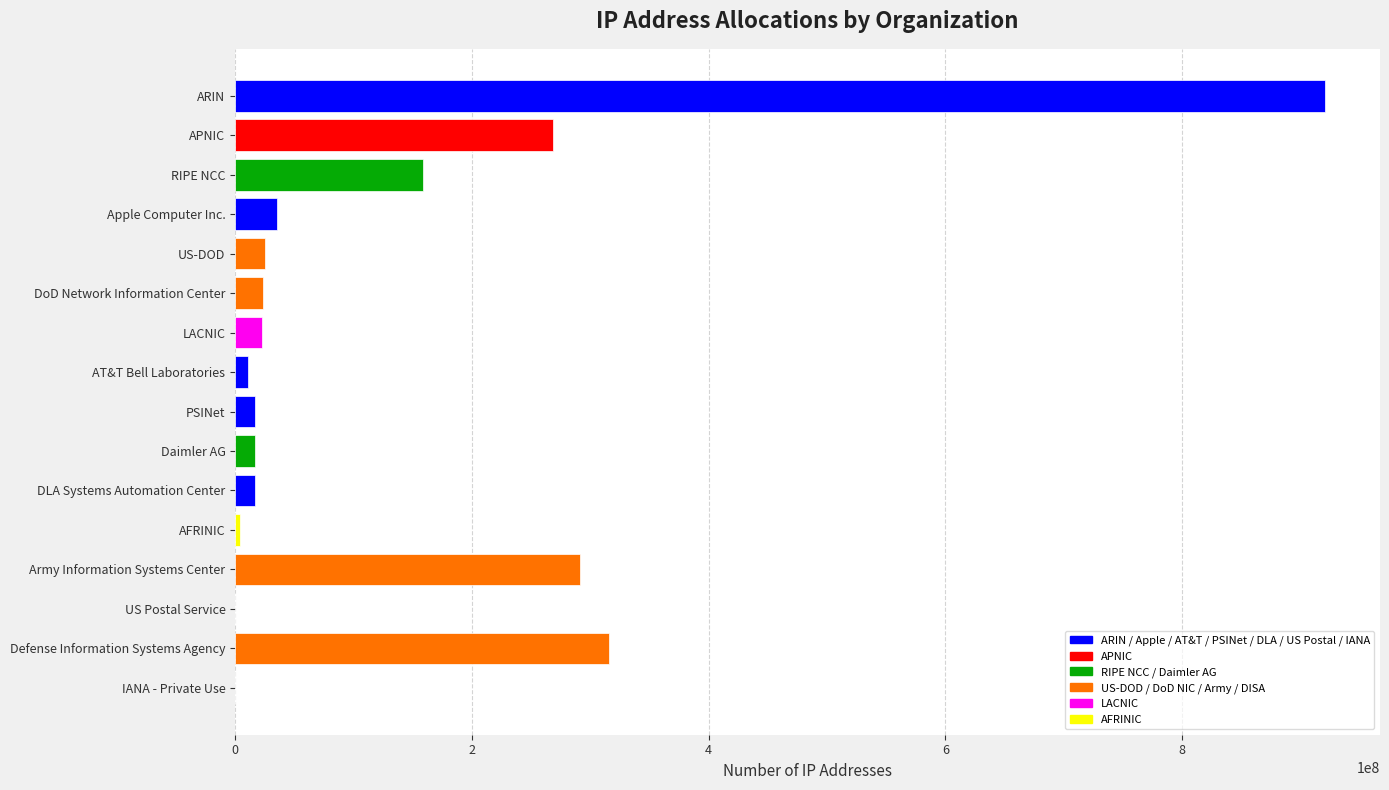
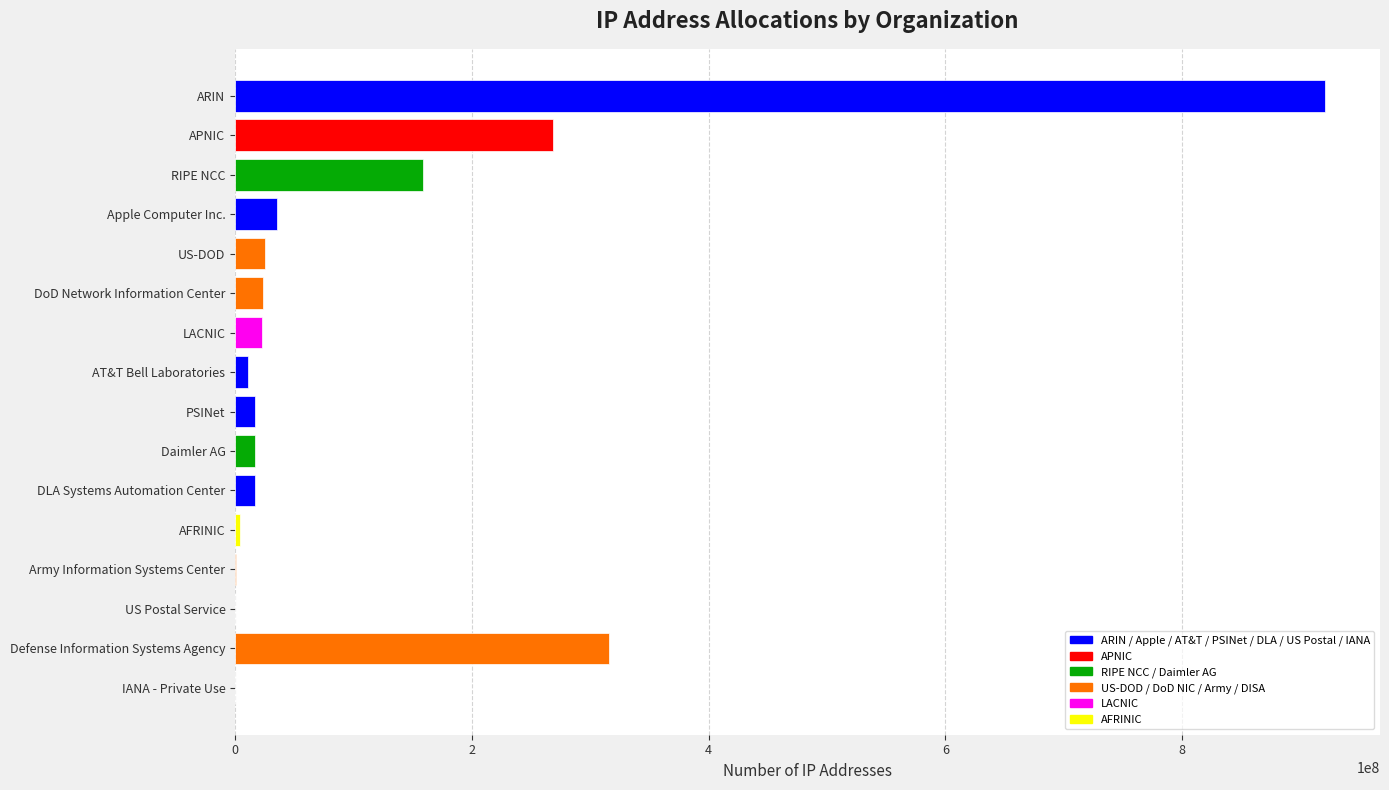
  {
    "ARIN": 921000000,
    "APNIC": 269000000,
    "RIPE NCC": 158000000,
    "Apple Computer Inc.": 36000000,
    "US-DOD": 25000000,
    "DoD Network Information Center": 24000000,
    "LACNIC": 23000000,
    "AT&T Bell Laboratories": 10000000,
    "PSINet": 17000000,
    "Daimler AG": 17000000,
    "DLA Systems Automation Center": 17000000,
    "AFRINIC": 4000000,
-   "Army Information Systems Center": 292000000,
+   "Army Information Systems Center": 0,
    "Defense Information Systems Agency": 316000000
  }
